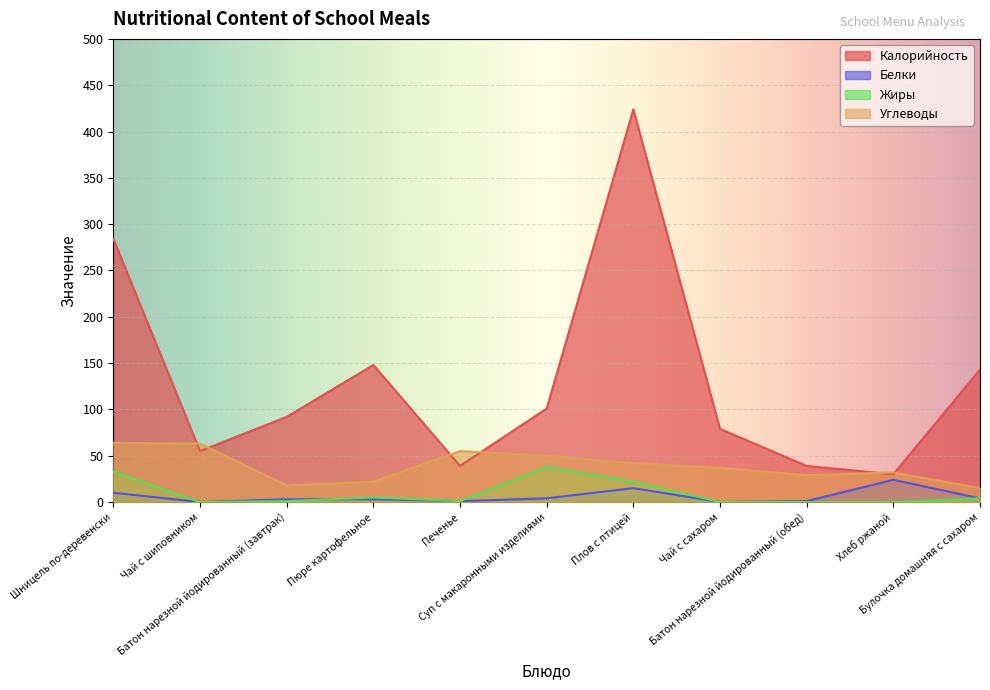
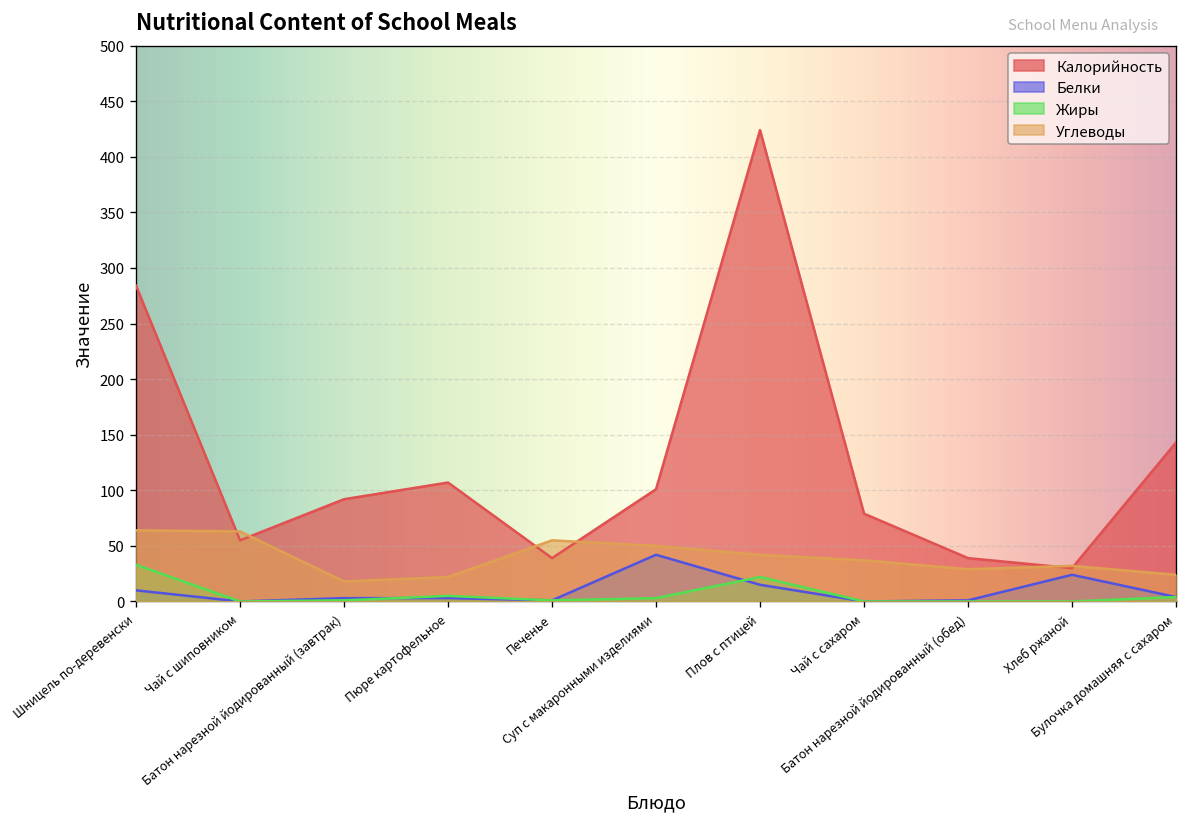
  {
    "Калорийность": {
      "Шницель по-деревенски": 280,
      "Чай с шиповником": 60,
      "Батон нарезной йодированный (завтрак)": 90,
-     "Пюре картофельное": 150,
+     "Пюре картофельное": 110,
      "Печенье": 40,
      "Суп с макаронными изделиями": 100,
      "Плов с птицей": 420,
      "Чай с сахаром": 80,
      "Батон нарезной йодированный (обед)": 40,
      "Булочка домашняя с сахаром": 140
    },
    "Белки": {
      "Шницель по-деревенски": 10,
-     "Суп с макаронными изделиями": 0,
+     "Суп с макаронными изделиями": 40,
      "Плов с птицей": 20,
      "Хлеб ржаной": 20
    },
    "Жиры": {
      "Шницель по-деревенски": 30,
-     "Суп с макаронными изделиями": 40,
+     "Суп с макаронными изделиями": 0,
      "Плов с птицей": 20,
      "Хлеб ржаной": 0
    },
    "Углеводы": {
      "Шницель по-деревенски": 60,
      "Чай с шиповником": 60,
      "Батон нарезной йодированный (завтрак)": 20,
      "Пюре картофельное": 20,
      "Печенье": 60,
      "Суп с макаронными изделиями": 50,
      "Плов с птицей": 40,
      "Чай с сахаром": 40,
      "Батон нарезной йодированный (обед)": 30,
-     "Булочка домашняя с сахаром": 15
+     "Булочка домашняя с сахаром": 24
    }
  }
